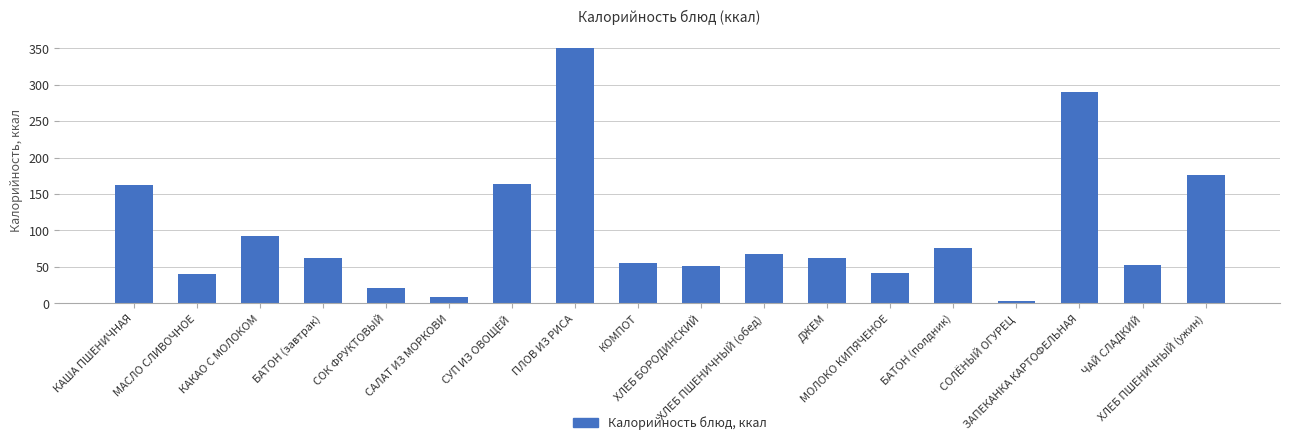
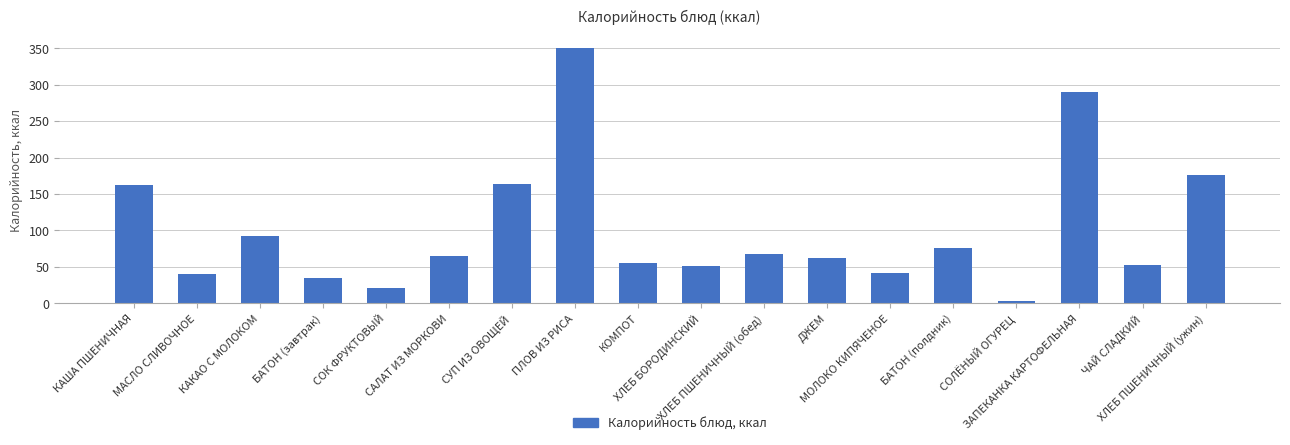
  {
    "КАША ПШЕНИЧНАЯ": 160,
    "МАСЛО СЛИВОЧНОЕ": 40,
    "КАКАО С МОЛОКОМ": 90,
-   "БАТОН (завтрак)": 60,
+   "БАТОН (завтрак)": 40,
    "СОК ФРУКТОВЫЙ": 20,
-   "САЛАТ ИЗ МОРКОВИ": 10,
+   "САЛАТ ИЗ МОРКОВИ": 60,
    "СУП ИЗ ОВОЩЕЙ": 160,
    "ПЛОВ ИЗ РИСА": 350,
    "КОМПОТ": 60,
    "ХЛЕБ БОРОДИНСКИЙ": 50,
    "ХЛЕБ ПШЕНИЧНЫЙ (обед)": 70,
    "ДЖЕМ": 60,
    "МОЛОКО КИПЯЧЕНОЕ": 40,
    "БАТОН (полдник)": 80,
    "ЗАПЕКАНКА КАРТОФЕЛЬНАЯ": 290,
    "ЧАЙ СЛАДКИЙ": 50,
    "ХЛЕБ ПШЕНИЧНЫЙ (ужин)": 180
  }
